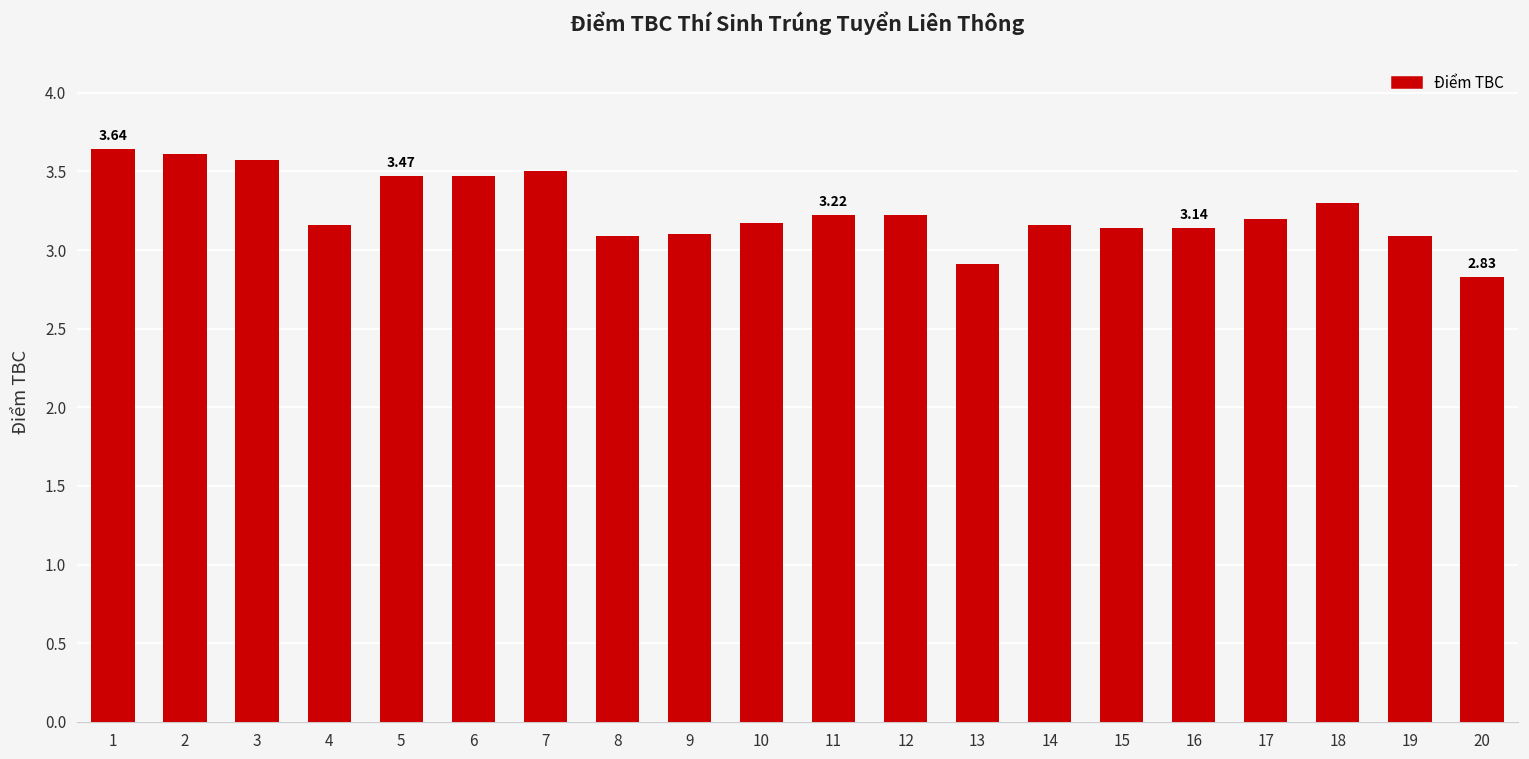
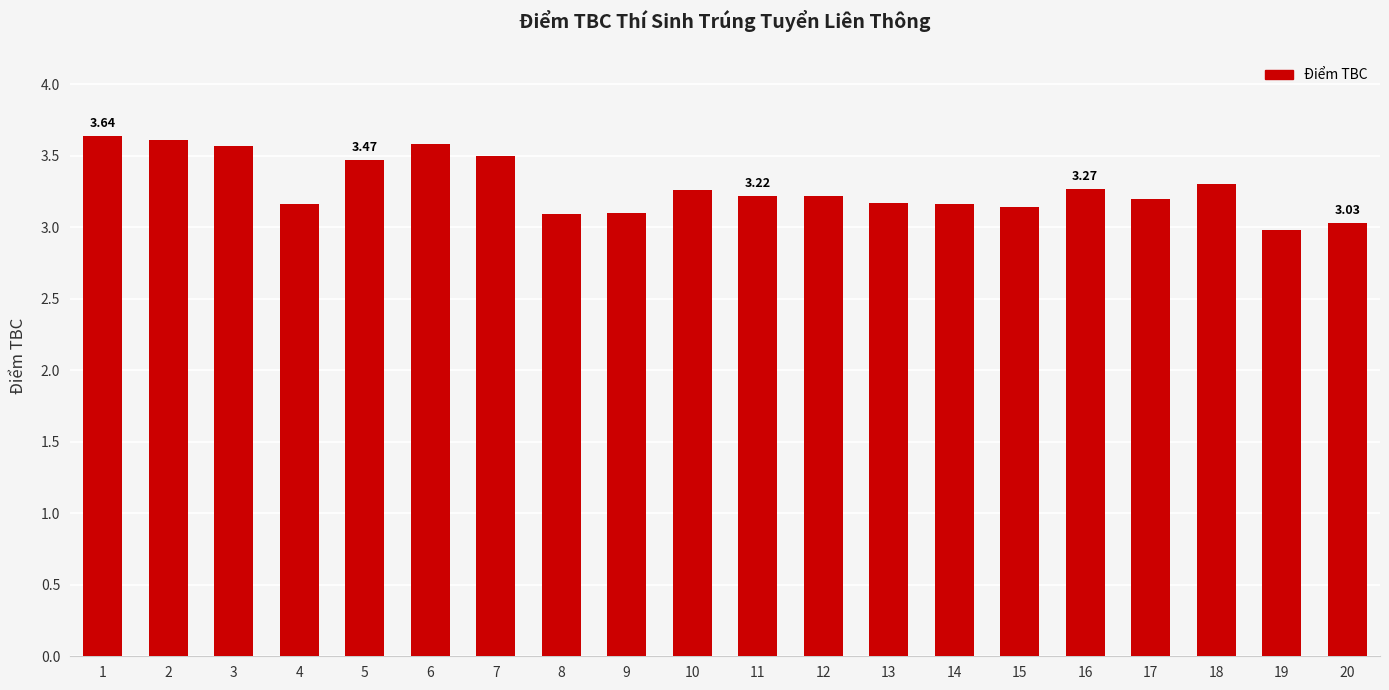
  {
    "1": 3.64,
    "5": 3.47,
-   "6": 3.47,
-   "10": 3.17,
+   "6": 3.58,
+   "10": 3.26,
    "11": 3.22,
-   "13": 2.91,
-   "16": 3.14,
-   "19": 3.09,
-   "20": 2.83
+   "13": 3.17,
+   "16": 3.27,
+   "19": 2.98,
+   "20": 3.03
  }
